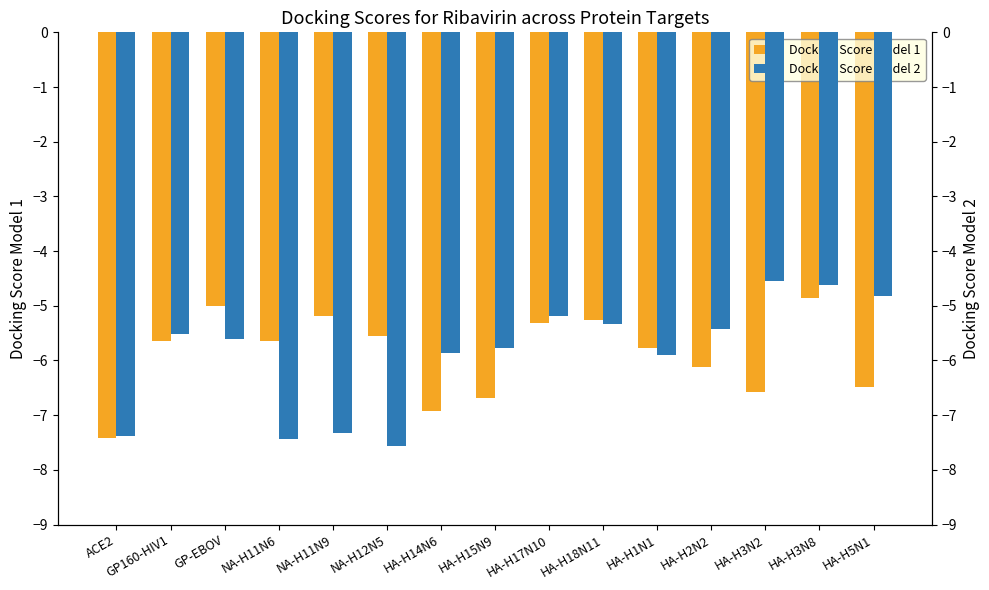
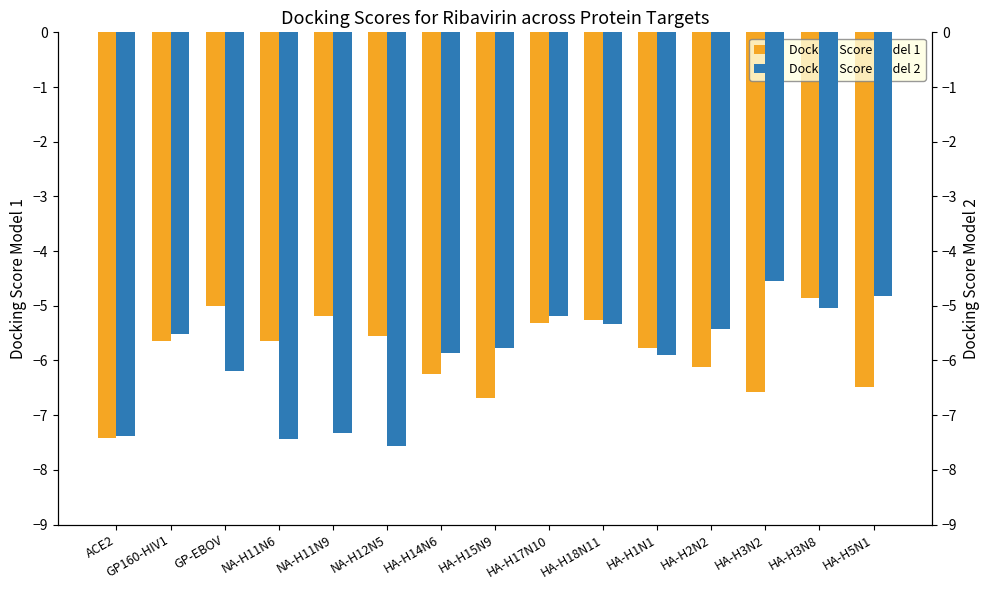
  {
    "Docking Score Model 1": {
      "ACE2": -7.4,
      "GP160-HIV1": -5.6,
      "GP-EBOV": -5.0,
      "NA-H11N6": -5.6,
      "NA-H11N9": -5.2,
      "NA-H12N5": -5.6,
-     "HA-H14N6": -6.9,
+     "HA-H14N6": -6.2,
      "HA-H15N9": -6.7,
      "HA-H17N10": -5.3,
      "HA-H18N11": -5.3,
      "HA-H1N1": -5.8,
      "HA-H2N2": -6.1,
      "HA-H3N2": -6.6,
      "HA-H3N8": -4.9,
      "HA-H5N1": -6.5
    },
    "Docking Score Model 2": {
      "ACE2": -7.4,
      "GP160-HIV1": -5.5,
-     "GP-EBOV": -5.6,
+     "GP-EBOV": -6.2,
      "NA-H11N6": -7.4,
      "NA-H11N9": -7.3,
      "NA-H12N5": -7.6,
      "HA-H14N6": -5.9,
      "HA-H15N9": -5.8,
      "HA-H17N10": -5.2,
      "HA-H18N11": -5.3,
      "HA-H1N1": -5.9,
      "HA-H2N2": -5.4,
      "HA-H3N2": -4.6,
-     "HA-H3N8": -4.6,
+     "HA-H3N8": -5.0,
      "HA-H5N1": -4.8
    }
  }
